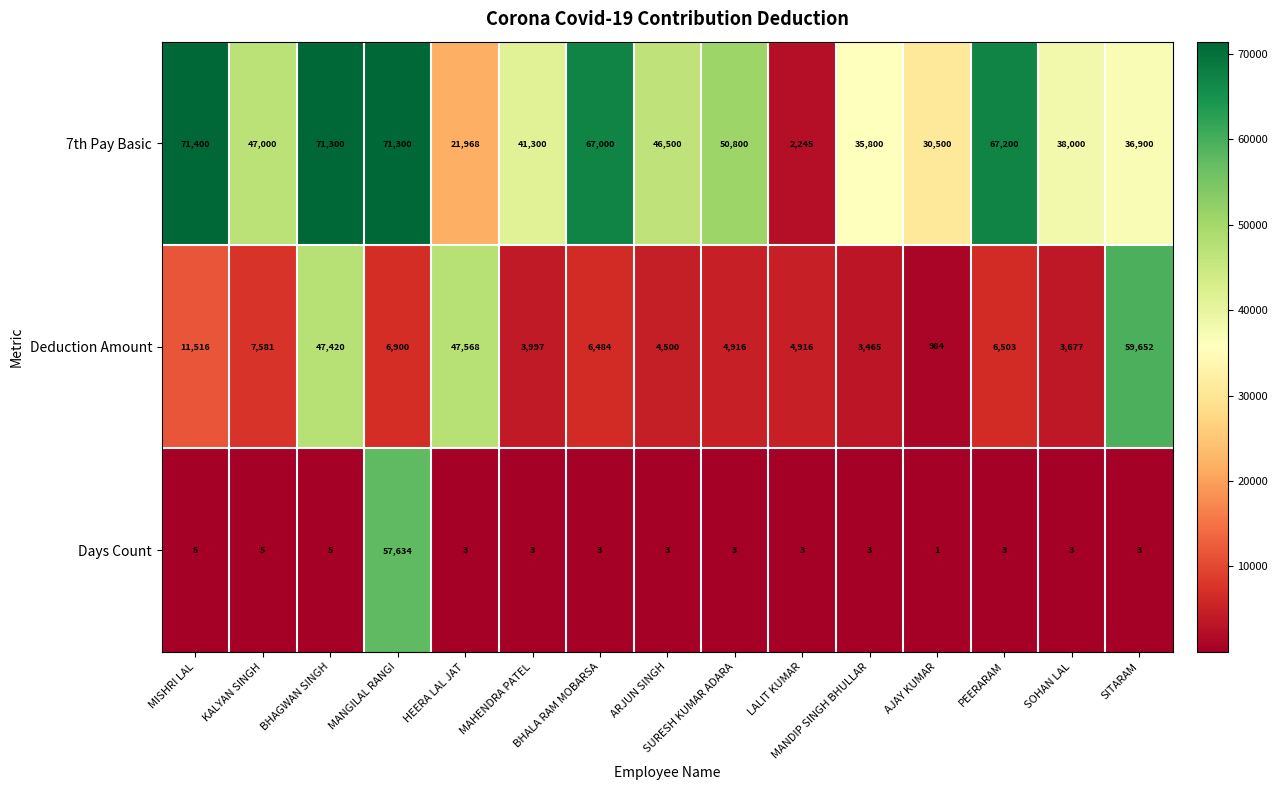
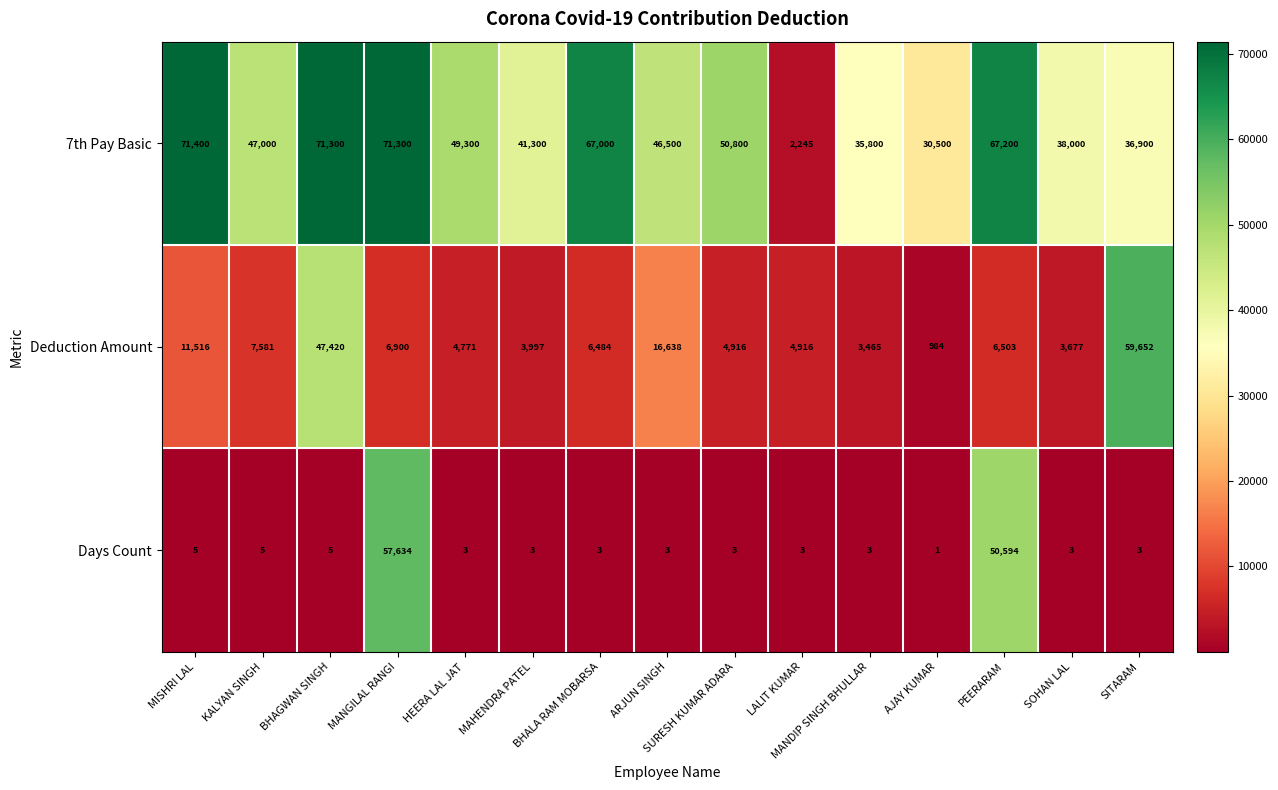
  {
    "7th Pay Basic": {
      "MISHRI LAL": "71,400",
      "KALYAN SINGH": "47,000",
      "BHAGWAN SINGH": "71,300",
      "MANGILAL RANGI": "71,300",
-     "HEERA LAL JAT": "21,968",
+     "HEERA LAL JAT": "49,300",
      "MAHENDRA PATEL": "41,300",
      "BHALA RAM MOBARSA": "67,000",
      "ARJUN SINGH": "46,500",
      "SURESH KUMAR ADARA": "50,800",
      "LALIT KUMAR": "2,245",
      "MANDIP SINGH BHULLAR": "35,800",
      "AJAY KUMAR": "30,500",
      "PEERARAM": "67,200",
      "SOHAN LAL": "38,000",
      "SITARAM": "36,900"
    },
    "Deduction Amount": {
      "MISHRI LAL": "11,516",
      "KALYAN SINGH": "7,581",
      "BHAGWAN SINGH": "47,420",
      "MANGILAL RANGI": "6,900",
-     "HEERA LAL JAT": "47,568",
+     "HEERA LAL JAT": "4,771",
      "MAHENDRA PATEL": "3,997",
      "BHALA RAM MOBARSA": "6,484",
-     "ARJUN SINGH": "4,500",
+     "ARJUN SINGH": "16,638",
      "SURESH KUMAR ADARA": "4,916",
      "LALIT KUMAR": "4,916",
      "MANDIP SINGH BHULLAR": "3,465",
      "AJAY KUMAR": "984",
      "PEERARAM": "6,503",
      "SOHAN LAL": "3,677",
      "SITARAM": "59,652"
    },
    "Days Count": {
      "MISHRI LAL": "5",
      "KALYAN SINGH": "5",
      "BHAGWAN SINGH": "5",
      "MANGILAL RANGI": "57,634",
      "HEERA LAL JAT": "3",
      "MAHENDRA PATEL": "3",
      "BHALA RAM MOBARSA": "3",
      "ARJUN SINGH": "3",
      "SURESH KUMAR ADARA": "3",
      "LALIT KUMAR": "3",
      "MANDIP SINGH BHULLAR": "3",
      "AJAY KUMAR": "1",
-     "PEERARAM": "3",
+     "PEERARAM": "50,594",
      "SOHAN LAL": "3",
      "SITARAM": "3"
    }
  }
